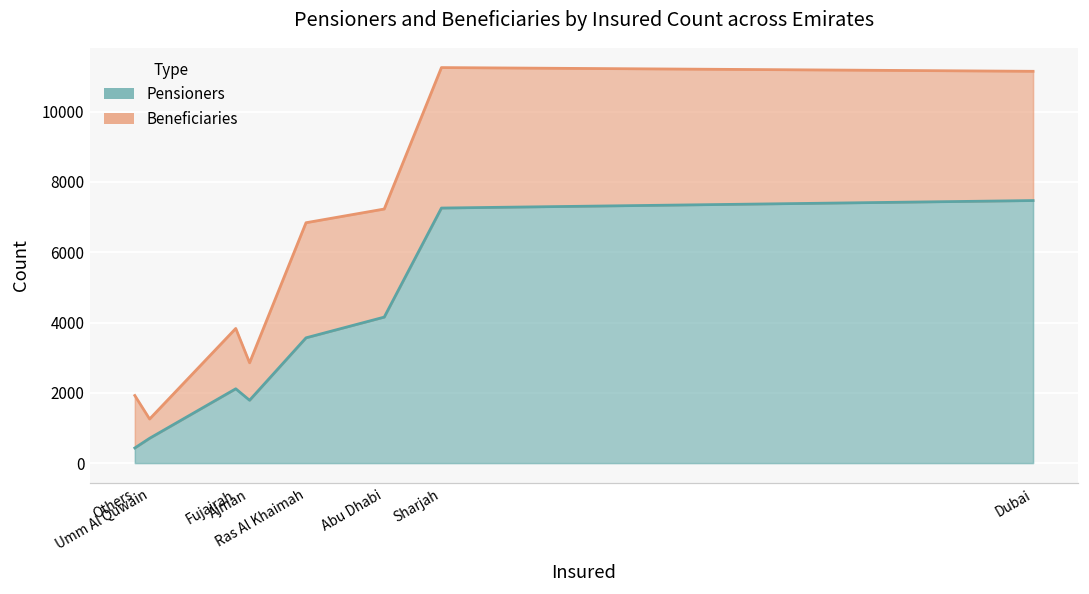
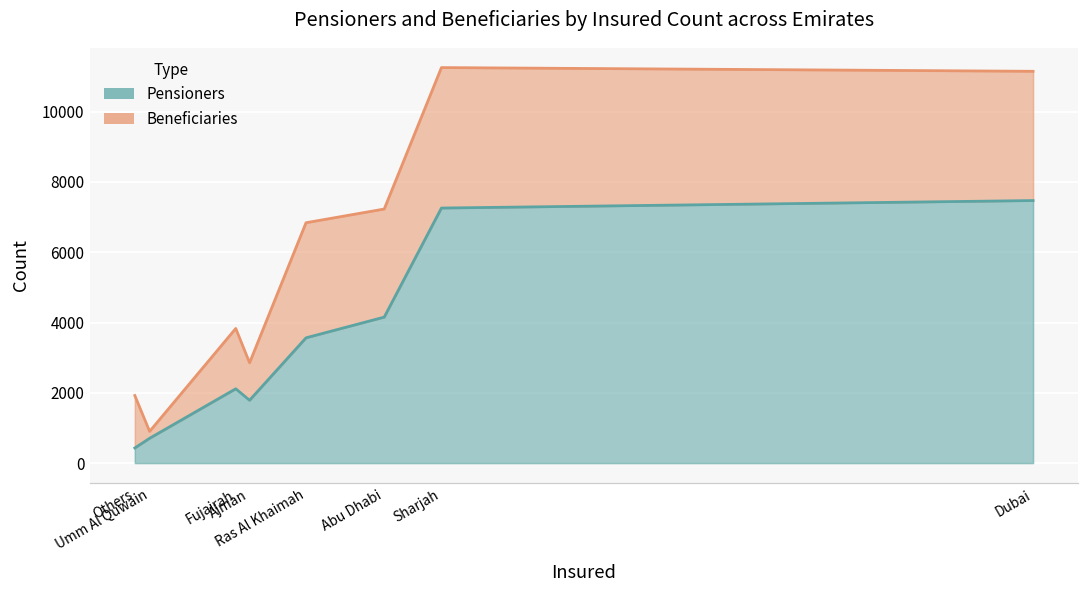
  {
    "Pensioners": {
      "Others": 400,
      "Umm Al Quwain": 700,
      "Fujairah": 2100,
      "Ajman": 1800,
      "Ras Al Khaimah": 3600,
      "Abu Dhabi": 4200,
      "Sharjah": 7300,
      "Dubai": 7500
    },
    "Beneficiaries": {
      "Others": 1500,
-     "Umm Al Quwain": 500,
+     "Umm Al Quwain": 200,
      "Fujairah": 1700,
      "Ajman": 1100,
      "Ras Al Khaimah": 3300,
      "Abu Dhabi": 3100,
      "Sharjah": 4000,
      "Dubai": 3700
    }
  }
